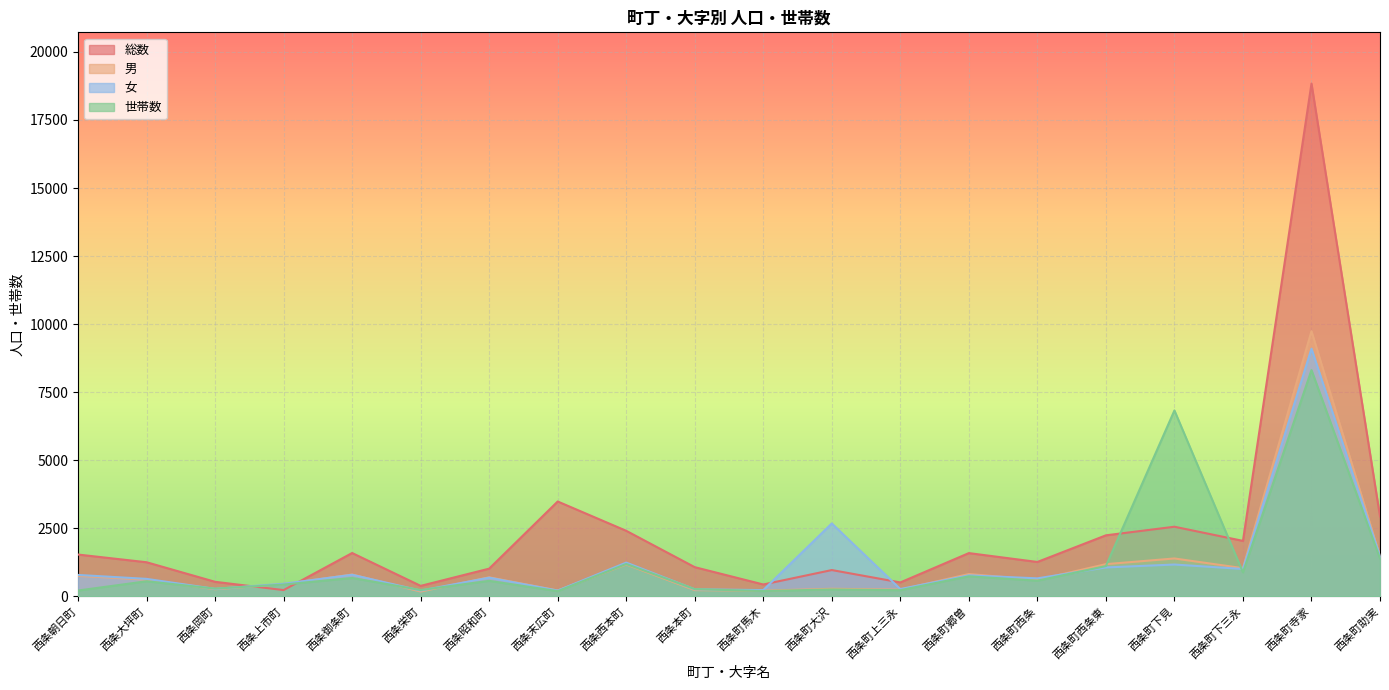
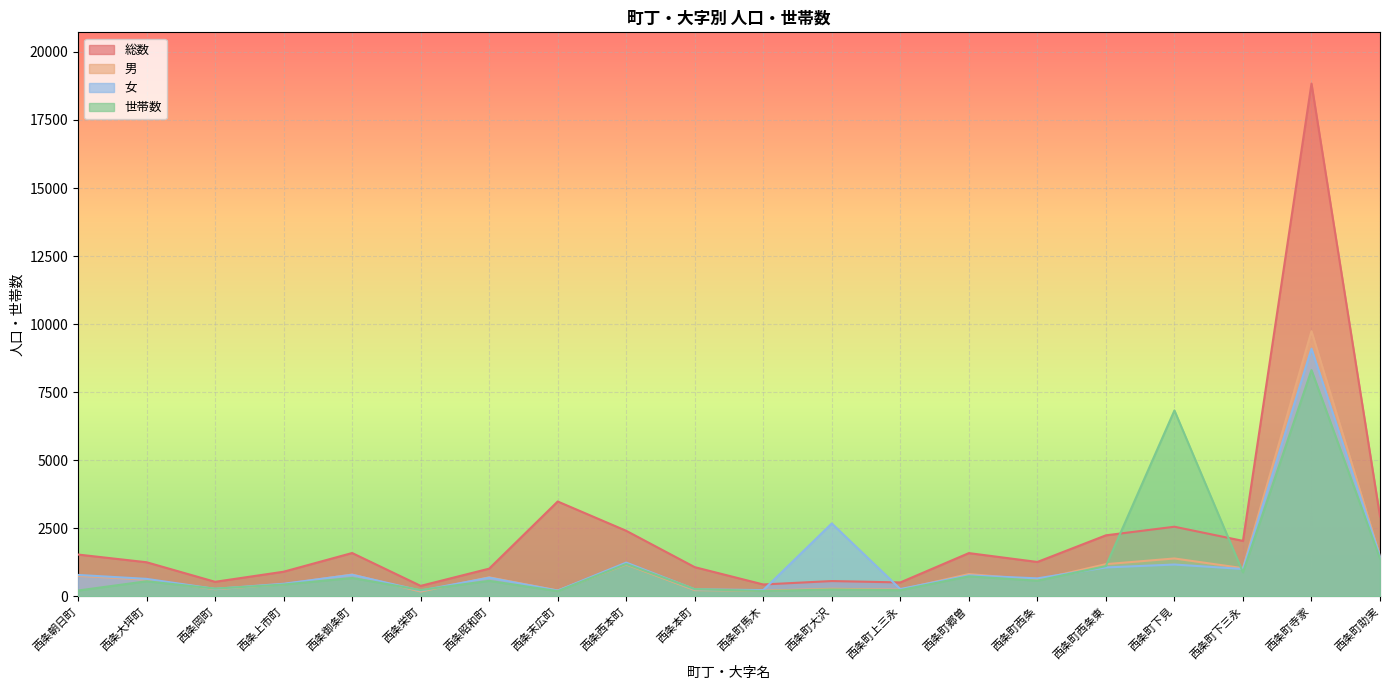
  {
    "総数": {
      "西条朝日町": 1500,
      "西条大坪町": 1300,
      "西条岡町": 500,
-     "西条上市町": 200,
+     "西条上市町": 900,
      "西条御条町": 1600,
      "西条栄町": 400,
      "西条昭和町": 1000,
      "西条末広町": 3500,
      "西条西本町": 2400,
      "西条本町": 1100,
      "西条町馬木": 400,
-     "西条町大沢": 1000,
+     "西条町大沢": 600,
      "西条町上三永": 500,
      "西条町郷曽": 1600,
      "西条町西条": 1300,
      "西条町西条東": 2200,
      "西条町下見": 2600,
      "西条町下三永": 2000,
      "西条町寺家": 18800,
      "西条町助実": 2900
    },
    "男": {
      "西条町下見": 1400,
      "西条町寺家": 9700
    },
    "女": {
      "西条町大沢": 2700,
      "西条町下見": 1200,
      "西条町寺家": 9100
    },
    "世帯数": {
      "西条朝日町": 200,
      "西条御条町": 700,
      "西条昭和町": 600,
      "西条町下見": 6800,
      "西条町下三永": 900,
      "西条町寺家": 8300
    }
  }
